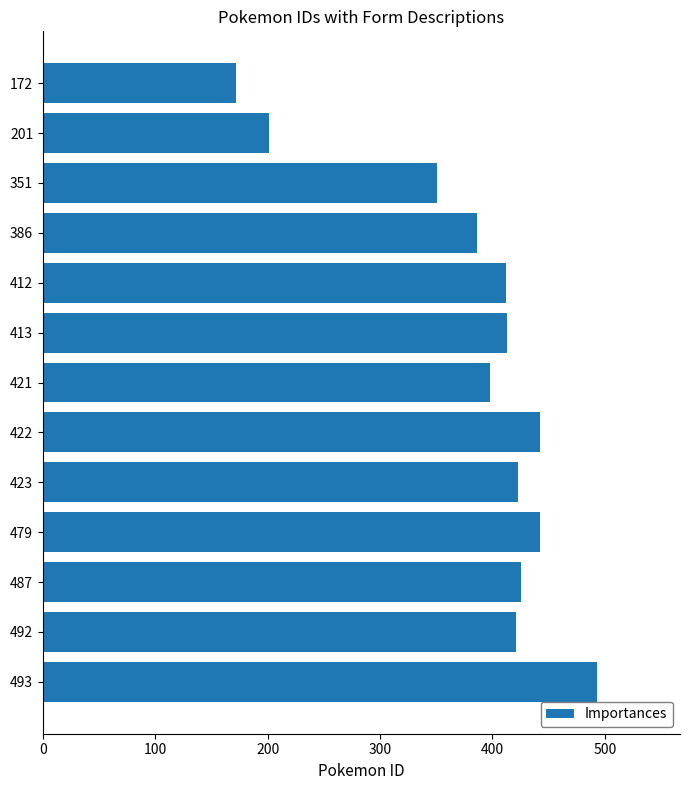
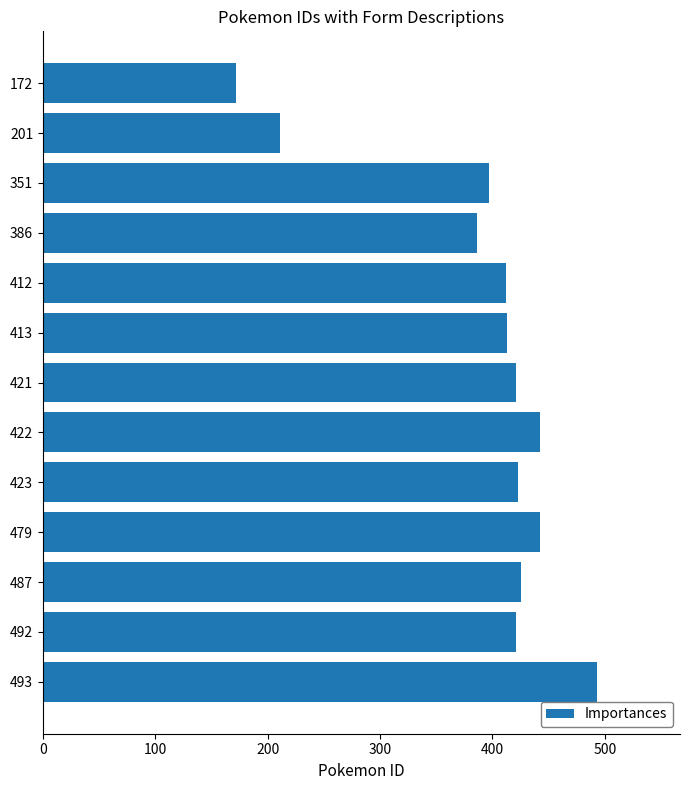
  {
    "172": 172,
-   "201": 201,
-   "351": 351,
+   "201": 211,
+   "351": 397,
    "386": 386,
    "412": 412,
    "413": 413,
-   "421": 398,
+   "421": 421,
    "422": 442,
    "423": 423,
    "479": 442,
    "487": 425,
    "492": 421,
    "493": 493
  }
